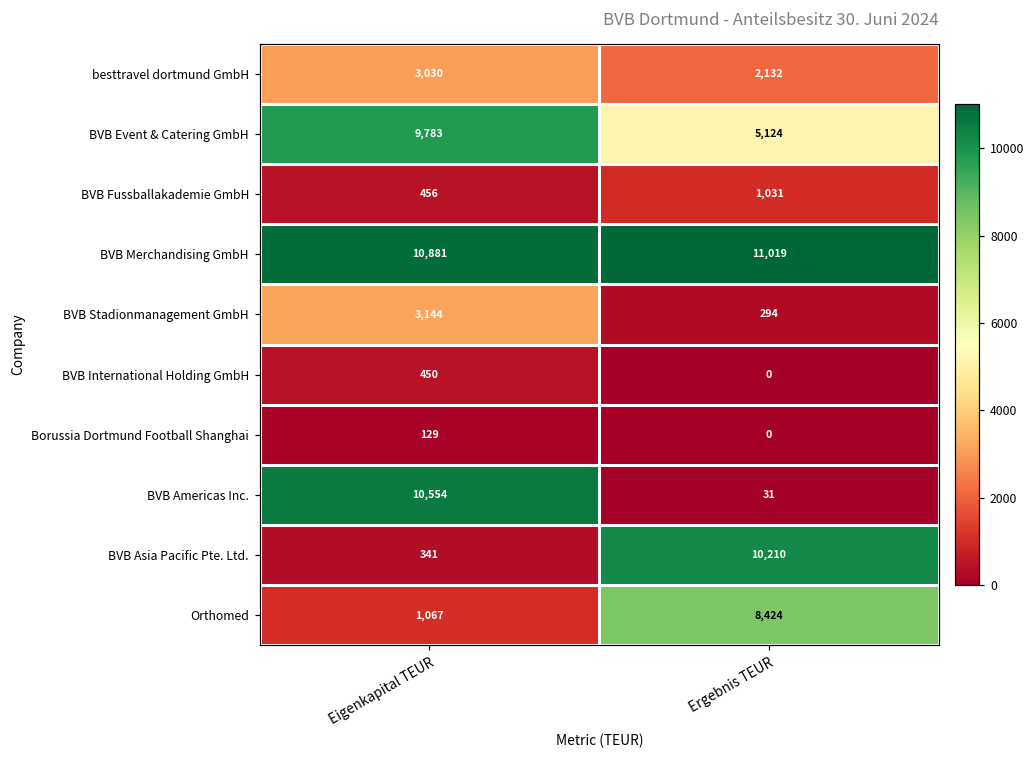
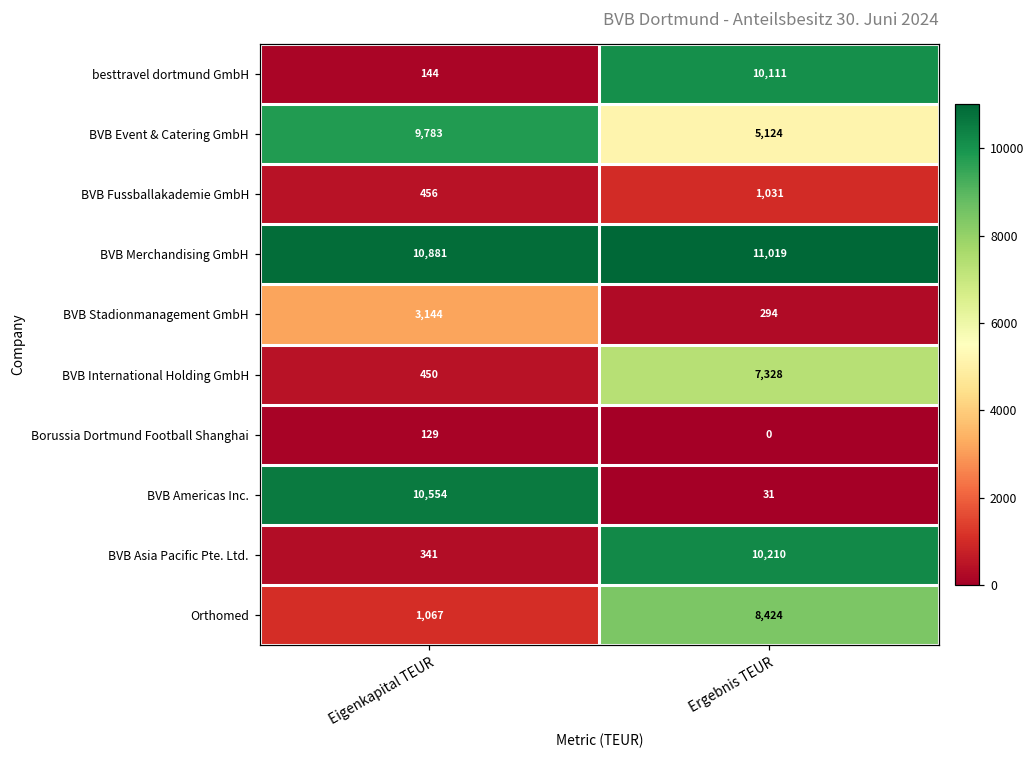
  {
    "besttravel dortmund GmbH": {
-     "Eigenkapital TEUR": "3,030",
-     "Ergebnis TEUR": "2,132"
+     "Eigenkapital TEUR": "144",
+     "Ergebnis TEUR": "10,111"
    },
    "BVB Event & Catering GmbH": {
      "Eigenkapital TEUR": "9,783",
      "Ergebnis TEUR": "5,124"
    },
    "BVB Fussballakademie GmbH": {
      "Eigenkapital TEUR": "456",
      "Ergebnis TEUR": "1,031"
    },
    "BVB Merchandising GmbH": {
      "Eigenkapital TEUR": "10,881",
      "Ergebnis TEUR": "11,019"
    },
    "BVB Stadionmanagement GmbH": {
      "Eigenkapital TEUR": "3,144",
      "Ergebnis TEUR": "294"
    },
    "BVB International Holding GmbH": {
      "Eigenkapital TEUR": "450",
-     "Ergebnis TEUR": "0"
+     "Ergebnis TEUR": "7,328"
    },
    "Borussia Dortmund Football Shanghai": {
      "Eigenkapital TEUR": "129",
      "Ergebnis TEUR": "0"
    },
    "BVB Americas Inc.": {
      "Eigenkapital TEUR": "10,554",
      "Ergebnis TEUR": "31"
    },
    "BVB Asia Pacific Pte. Ltd.": {
      "Eigenkapital TEUR": "341",
      "Ergebnis TEUR": "10,210"
    },
    "Orthomed": {
      "Eigenkapital TEUR": "1,067",
      "Ergebnis TEUR": "8,424"
    }
  }
